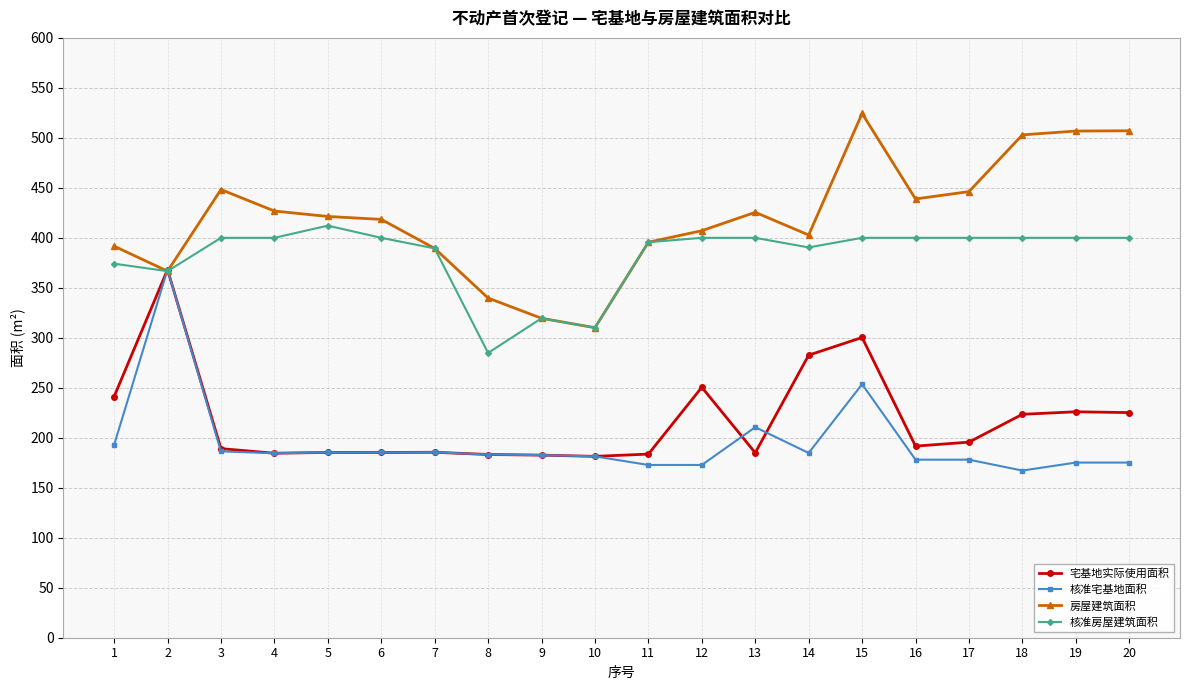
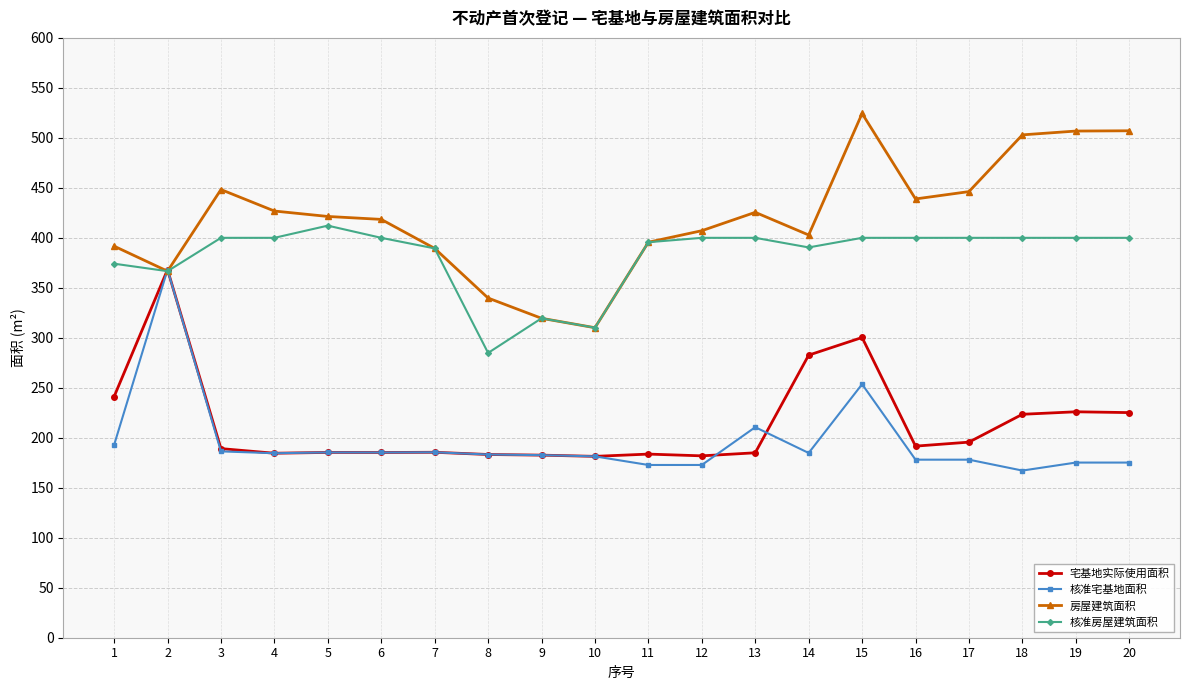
  {
    "宅基地实际使用面积": {
      "1": 240,
      "3": 190,
      "11": 180,
-     "12": 250,
+     "12": 180,
      "13": 180,
      "14": 280,
      "15": 300,
      "16": 190,
      "17": 200,
      "18": 220,
      "19": 230,
      "20": 230
    },
    "核准宅基地面积": {
      "1": 190,
      "3": 190,
      "11": 170,
      "12": 170,
      "13": 210,
      "14": 180,
      "15": 250,
      "16": 180,
      "17": 180,
      "18": 170,
      "19": 180,
      "20": 180
    },
    "房屋建筑面积": {
      "1": 390,
      "3": 450,
      "4": 430,
      "5": 420,
      "6": 420,
      "8": 340,
      "12": 410,
      "13": 430,
      "14": 400,
      "15": 520,
      "16": 440,
      "17": 450,
      "18": 500,
      "19": 510,
      "20": 510
    },
    "核准房屋建筑面积": {
      "1": 370,
      "3": 400,
      "4": 400,
      "5": 410,
      "6": 400,
      "8": 280,
      "12": 400,
      "13": 400,
      "14": 390,
      "15": 400,
      "16": 400,
      "17": 400,
      "18": 400,
      "19": 400,
      "20": 400
    }
  }
